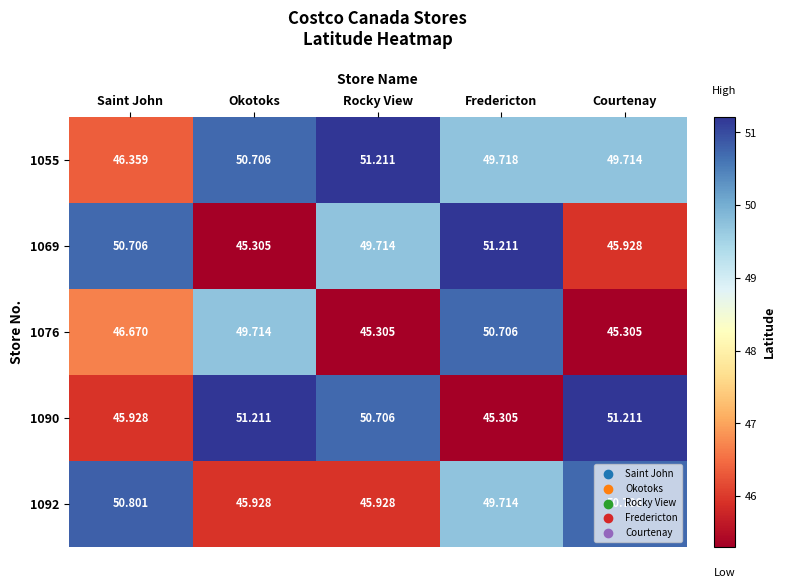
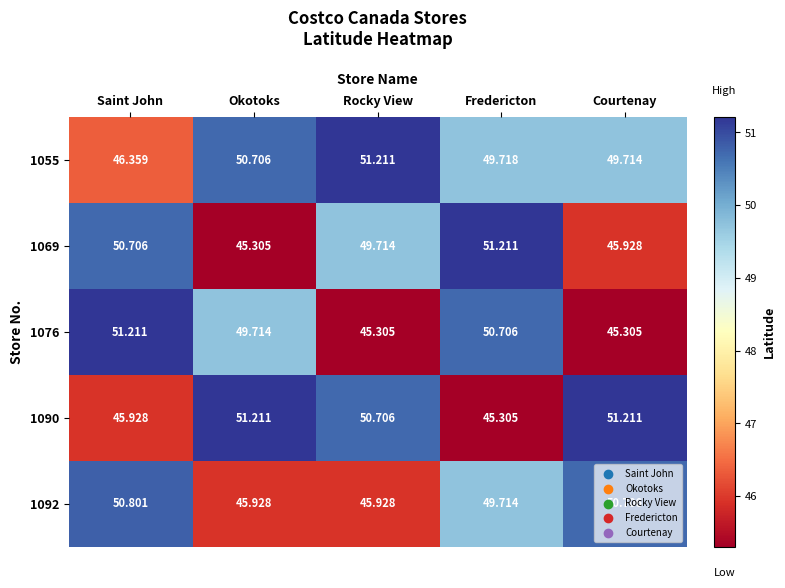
  {
    "1055": {
      "Saint John": 46.359,
      "Okotoks": 50.706,
      "Rocky View": 51.211,
      "Fredericton": 49.718,
      "Courtenay": 49.714
    },
    "1069": {
      "Saint John": 50.706,
      "Okotoks": 45.305,
      "Rocky View": 49.714,
      "Fredericton": 51.211,
      "Courtenay": 45.928
    },
    "1076": {
-     "Saint John": 46.670,
+     "Saint John": 51.211,
      "Okotoks": 49.714,
      "Rocky View": 45.305,
      "Fredericton": 50.706,
      "Courtenay": 45.305
    },
    "1090": {
      "Saint John": 45.928,
      "Okotoks": 51.211,
      "Rocky View": 50.706,
      "Fredericton": 45.305,
      "Courtenay": 51.211
    },
    "1092": {
      "Saint John": 50.801,
      "Okotoks": 45.928,
      "Rocky View": 45.928,
      "Fredericton": 49.714
    }
  }
